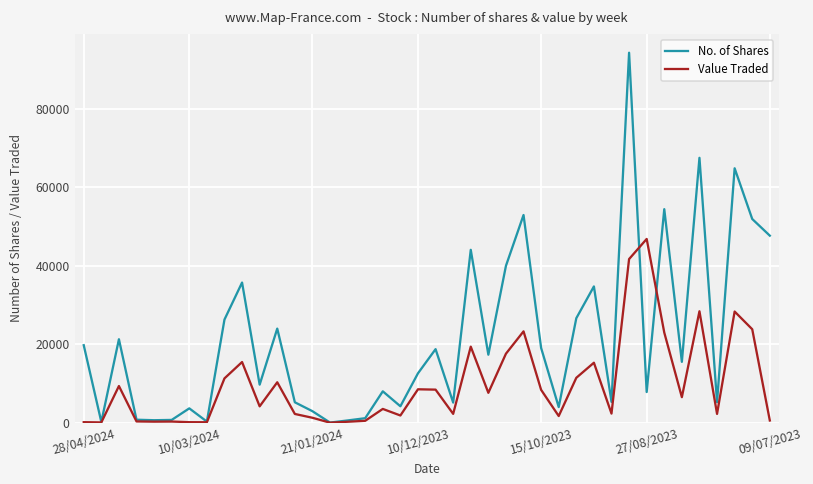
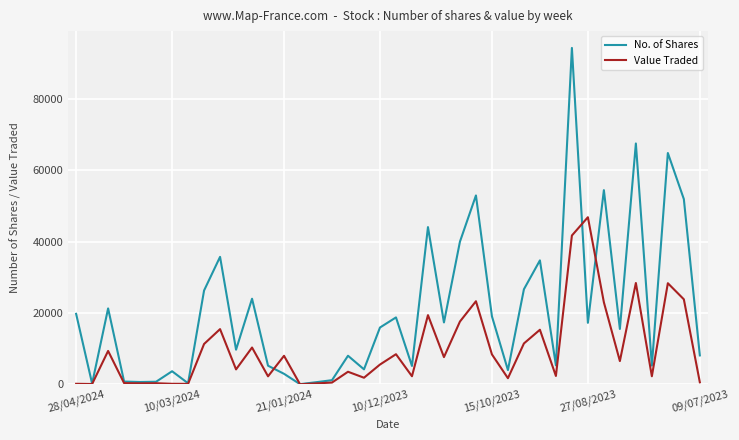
  {
    "No. of Shares": {
      "28/04/2024": 20000,
      "10/03/2024": 4000,
      "21/01/2024": 3000,
-     "10/12/2023": 13000,
+     "10/12/2023": 16000,
      "15/10/2023": 19000,
-     "27/08/2023": 8000,
-     "09/07/2023": 48000
+     "27/08/2023": 17000,
+     "09/07/2023": 8000
    },
    "Value Traded": {
      "28/04/2024": 0,
      "10/03/2024": 0,
-     "21/01/2024": 1000,
-     "10/12/2023": 9000,
+     "21/01/2024": 8000,
+     "10/12/2023": 6000,
      "15/10/2023": 8000,
      "27/08/2023": 47000,
      "09/07/2023": 1000
    }
  }
